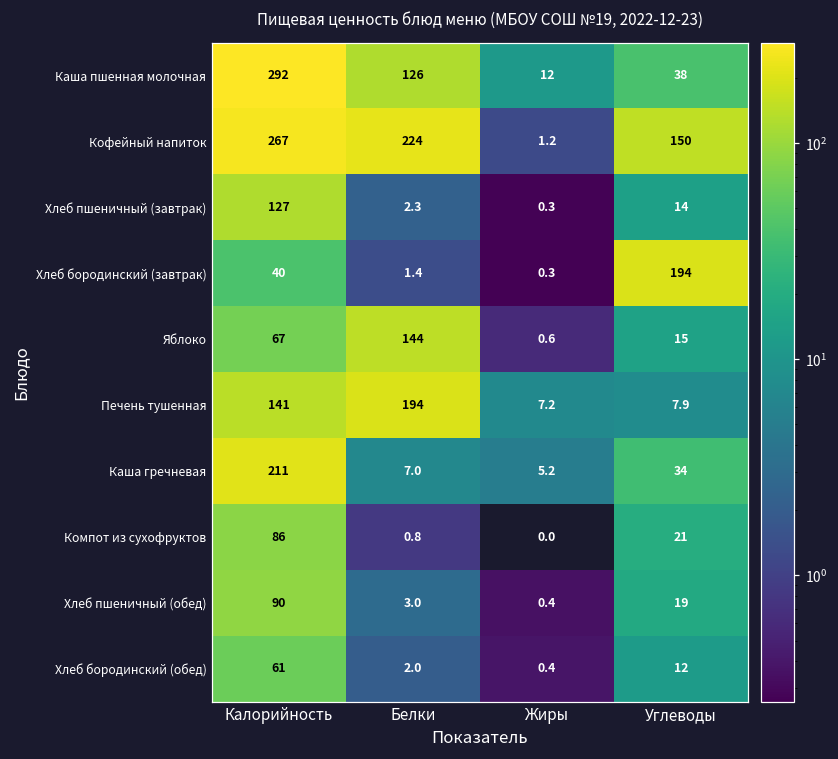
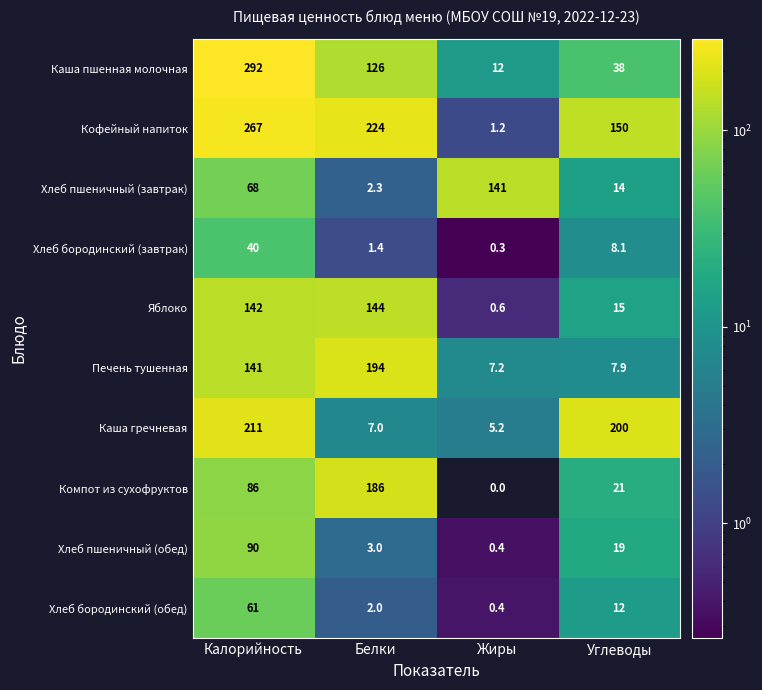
  {
    "Каша пшенная молочная": {
      "Калорийность": 292,
      "Белки": 126,
      "Жиры": 12,
      "Углеводы": 38
    },
    "Кофейный напиток": {
      "Калорийность": 267,
      "Белки": 224,
      "Жиры": 1.2,
      "Углеводы": 150
    },
    "Хлеб пшеничный (завтрак)": {
-     "Калорийность": 127,
+     "Калорийность": 68,
      "Белки": 2.3,
-     "Жиры": 0.3,
+     "Жиры": 141,
      "Углеводы": 14
    },
    "Хлеб бородинский (завтрак)": {
      "Калорийность": 40,
      "Белки": 1.4,
      "Жиры": 0.3,
-     "Углеводы": 194
+     "Углеводы": 8.1
    },
    "Яблоко": {
-     "Калорийность": 67,
+     "Калорийность": 142,
      "Белки": 144,
      "Жиры": 0.6,
      "Углеводы": 15
    },
    "Печень тушенная": {
      "Калорийность": 141,
      "Белки": 194,
      "Жиры": 7.2,
      "Углеводы": 7.9
    },
    "Каша гречневая": {
      "Калорийность": 211,
      "Белки": 7.0,
      "Жиры": 5.2,
-     "Углеводы": 34
+     "Углеводы": 200
    },
    "Компот из сухофруктов": {
      "Калорийность": 86,
-     "Белки": 0.8,
+     "Белки": 186,
      "Жиры": 0.0,
      "Углеводы": 21
    },
    "Хлеб пшеничный (обед)": {
      "Калорийность": 90,
      "Белки": 3.0,
      "Жиры": 0.4,
      "Углеводы": 19
    },
    "Хлеб бородинский (обед)": {
      "Калорийность": 61,
      "Белки": 2.0,
      "Жиры": 0.4,
      "Углеводы": 12
    }
  }
